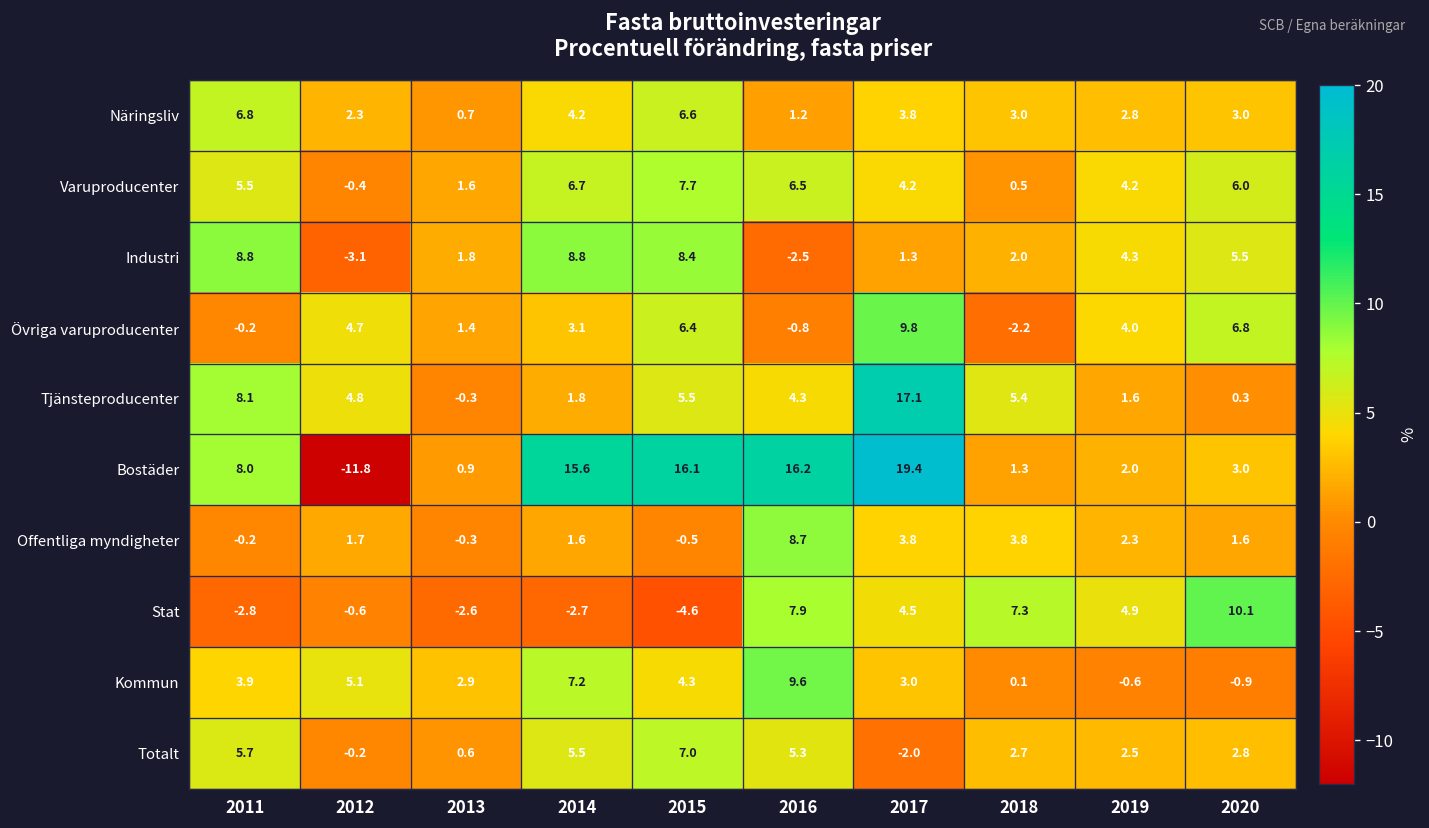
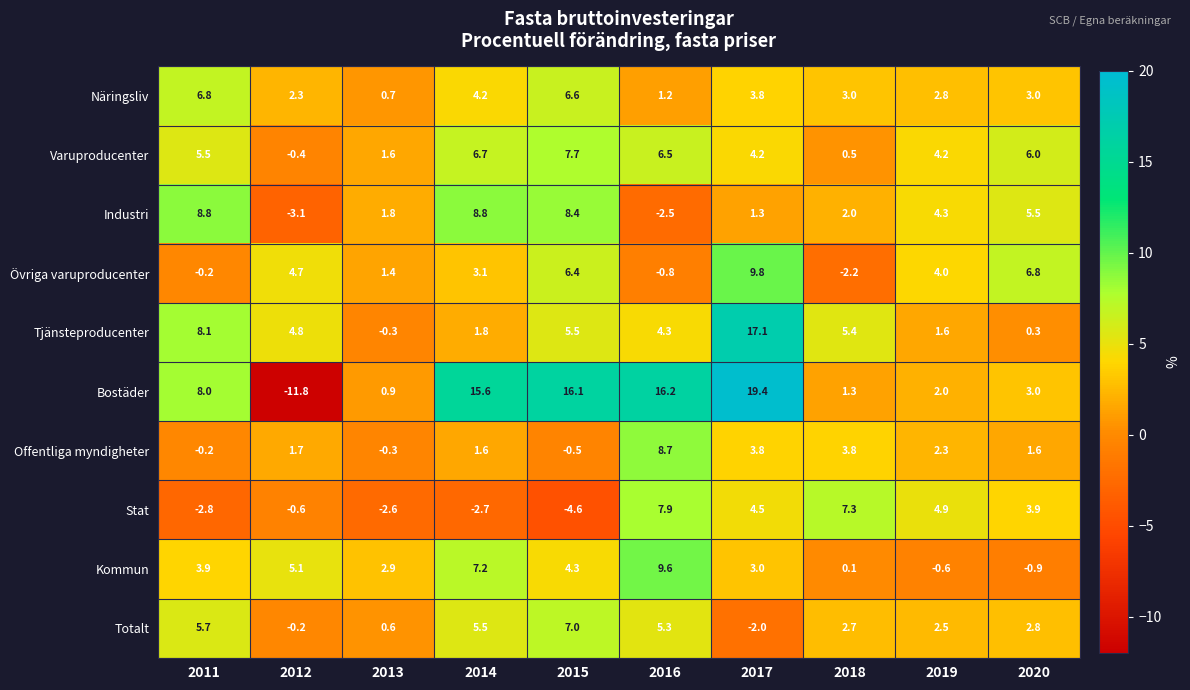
  {
    "Näringsliv": {
      "2011": 6.8,
      "2012": 2.3,
      "2013": 0.7,
      "2014": 4.2,
      "2015": 6.6,
      "2016": 1.2,
      "2017": 3.8,
      "2018": 3.0,
      "2019": 2.8,
      "2020": 3.0
    },
    "Varuproducenter": {
      "2011": 5.5,
      "2012": -0.4,
      "2013": 1.6,
      "2014": 6.7,
      "2015": 7.7,
      "2016": 6.5,
      "2017": 4.2,
      "2018": 0.5,
      "2019": 4.2,
      "2020": 6.0
    },
    "Industri": {
      "2011": 8.8,
      "2012": -3.1,
      "2013": 1.8,
      "2014": 8.8,
      "2015": 8.4,
      "2016": -2.5,
      "2017": 1.3,
      "2018": 2.0,
      "2019": 4.3,
      "2020": 5.5
    },
    "Övriga varuproducenter": {
      "2011": -0.2,
      "2012": 4.7,
      "2013": 1.4,
      "2014": 3.1,
      "2015": 6.4,
      "2016": -0.8,
      "2017": 9.8,
      "2018": -2.2,
      "2019": 4.0,
      "2020": 6.8
    },
    "Tjänsteproducenter": {
      "2011": 8.1,
      "2012": 4.8,
      "2013": -0.3,
      "2014": 1.8,
      "2015": 5.5,
      "2016": 4.3,
      "2017": 17.1,
      "2018": 5.4,
      "2019": 1.6,
      "2020": 0.3
    },
    "Bostäder": {
      "2011": 8.0,
      "2012": -11.8,
      "2013": 0.9,
      "2014": 15.6,
      "2015": 16.1,
      "2016": 16.2,
      "2017": 19.4,
      "2018": 1.3,
      "2019": 2.0,
      "2020": 3.0
    },
    "Offentliga myndigheter": {
      "2011": -0.2,
      "2012": 1.7,
      "2013": -0.3,
      "2014": 1.6,
      "2015": -0.5,
      "2016": 8.7,
      "2017": 3.8,
      "2018": 3.8,
      "2019": 2.3,
      "2020": 1.6
    },
    "Stat": {
      "2011": -2.8,
      "2012": -0.6,
      "2013": -2.6,
      "2014": -2.7,
      "2015": -4.6,
      "2016": 7.9,
      "2017": 4.5,
      "2018": 7.3,
      "2019": 4.9,
-     "2020": 10.1
+     "2020": 3.9
    },
    "Kommun": {
      "2011": 3.9,
      "2012": 5.1,
      "2013": 2.9,
      "2014": 7.2,
      "2015": 4.3,
      "2016": 9.6,
      "2017": 3.0,
      "2018": 0.1,
      "2019": -0.6,
      "2020": -0.9
    },
    "Totalt": {
      "2011": 5.7,
      "2012": -0.2,
      "2013": 0.6,
      "2014": 5.5,
      "2015": 7.0,
      "2016": 5.3,
      "2017": -2.0,
      "2018": 2.7,
      "2019": 2.5,
      "2020": 2.8
    }
  }
